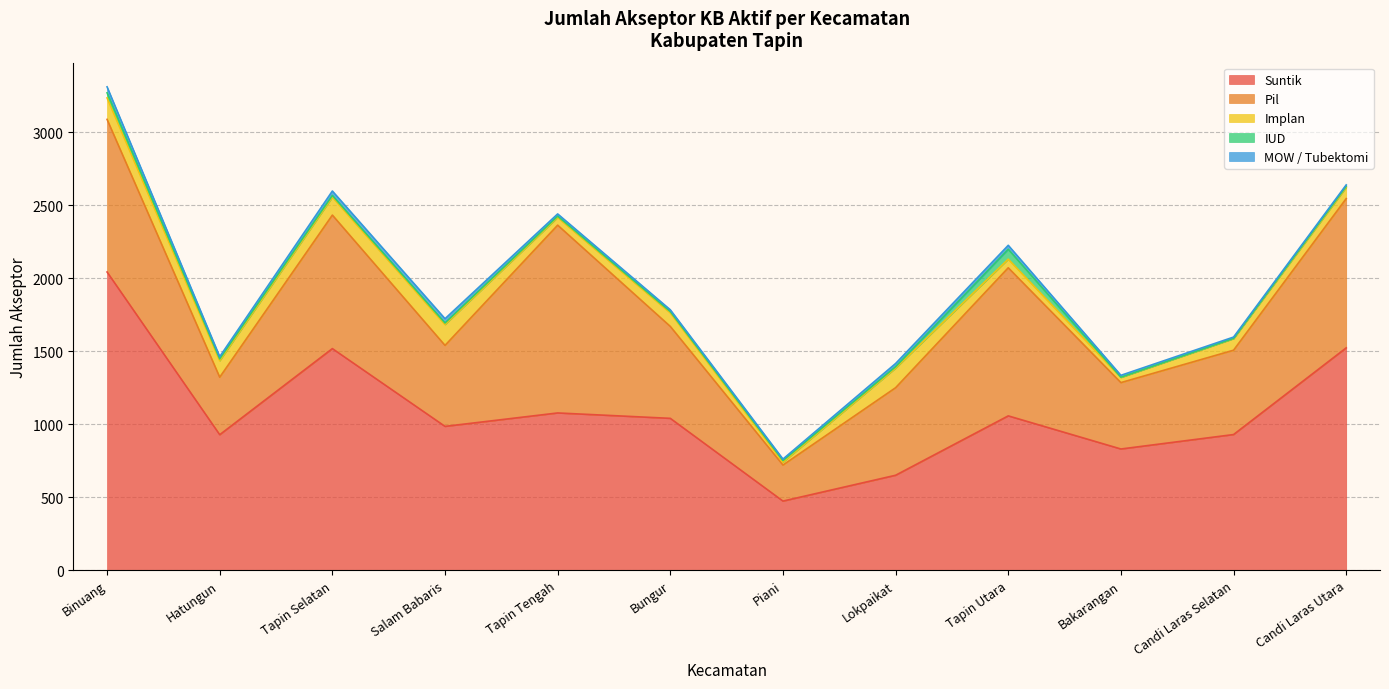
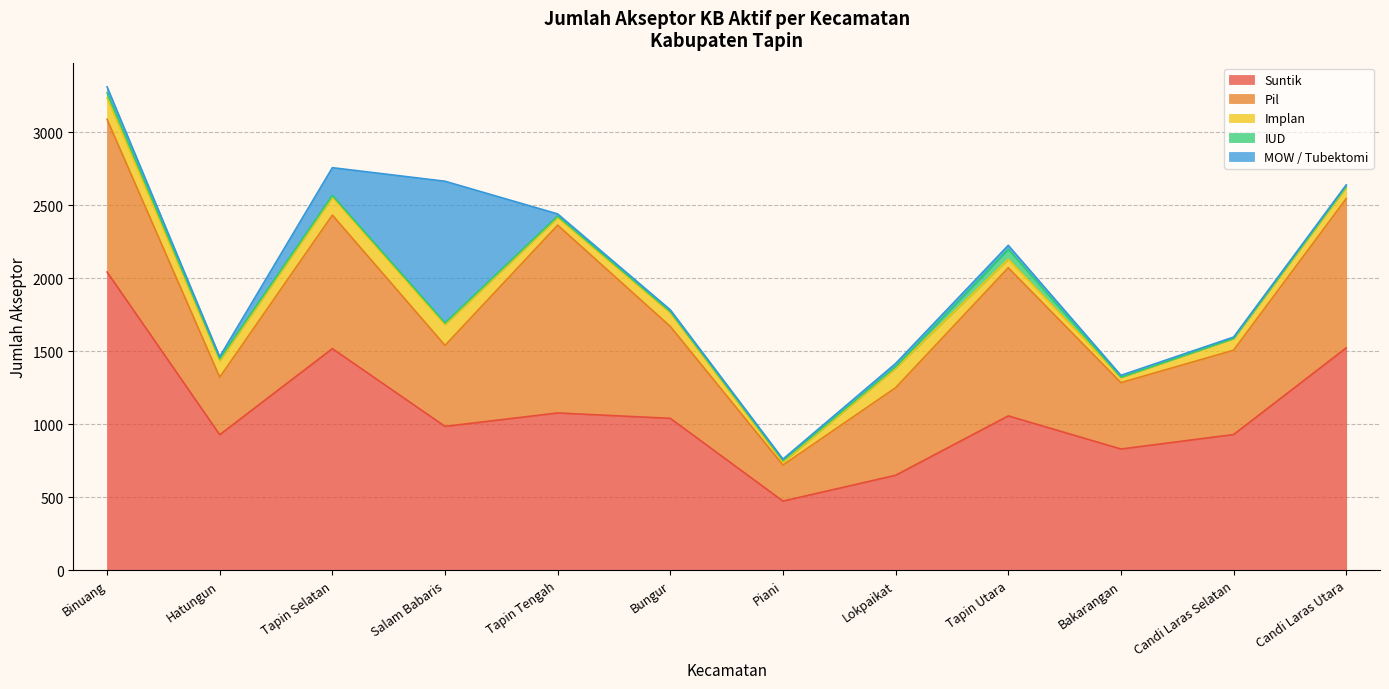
  {
    "Implan": {
      "Binuang": 150,
      "Tapin Utara": 60
    },
    "IUD": {
      "Binuang": 40,
      "Tapin Utara": 70
    },
    "MOW / Tubektomi": {
      "Binuang": 40,
-     "Tapin Selatan": 30,
-     "Salam Babaris": 30,
+     "Tapin Selatan": 190,
+     "Salam Babaris": 970,
      "Lokpaikat": 20,
      "Tapin Utara": 30
    }
  }
